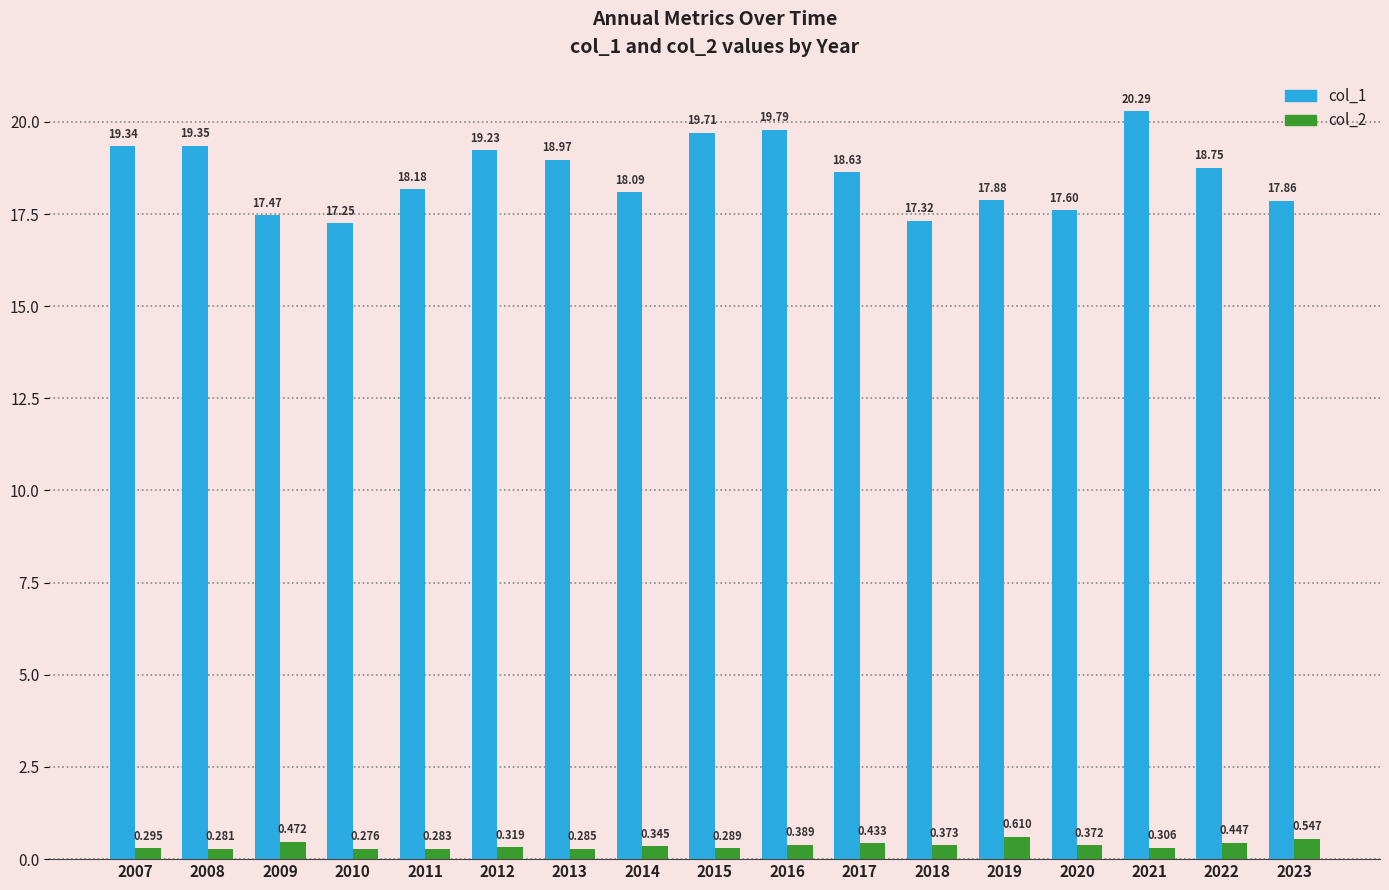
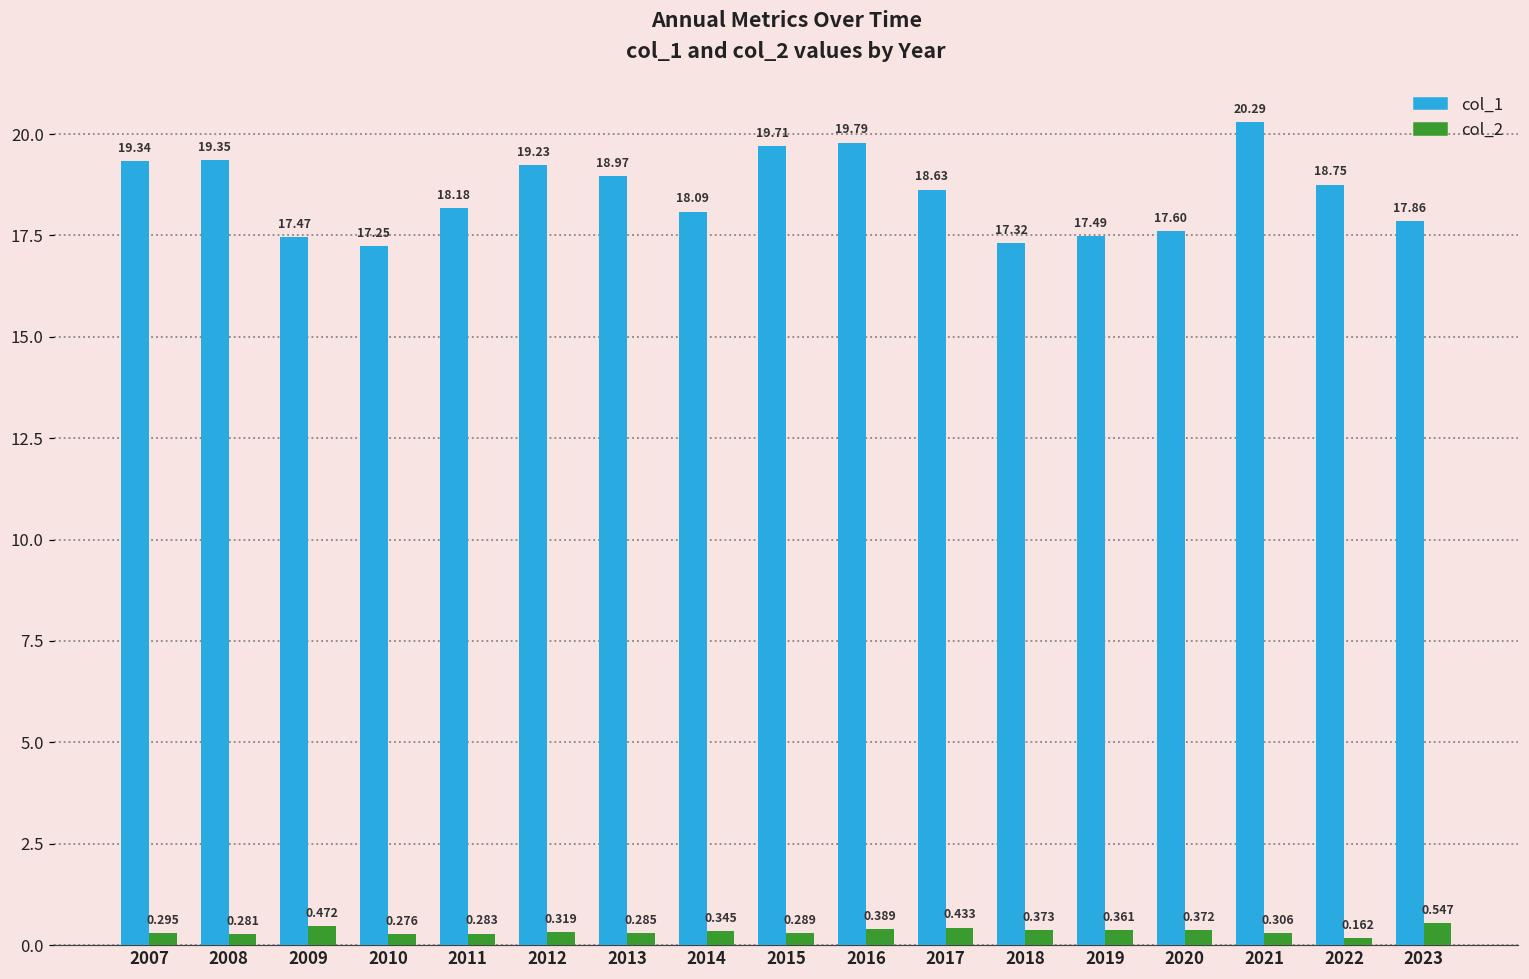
  {
    "col_1": {
      "2007": 19.34,
      "2008": 19.35,
      "2009": 17.47,
      "2010": 17.25,
      "2011": 18.18,
      "2012": 19.23,
      "2013": 18.97,
      "2014": 18.09,
      "2015": 19.71,
      "2016": 19.79,
      "2017": 18.63,
      "2018": 17.32,
-     "2019": 17.88,
+     "2019": 17.49,
      "2020": 17.60,
      "2021": 20.29,
      "2022": 18.75,
      "2023": 17.86
    },
    "col_2": {
      "2007": 0.295,
      "2008": 0.281,
      "2009": 0.472,
      "2010": 0.276,
      "2011": 0.283,
      "2012": 0.319,
      "2013": 0.285,
      "2014": 0.345,
      "2015": 0.289,
      "2016": 0.389,
      "2017": 0.433,
      "2018": 0.373,
-     "2019": 0.610,
+     "2019": 0.361,
      "2020": 0.372,
      "2021": 0.306,
-     "2022": 0.447,
+     "2022": 0.162,
      "2023": 0.547
    }
  }
